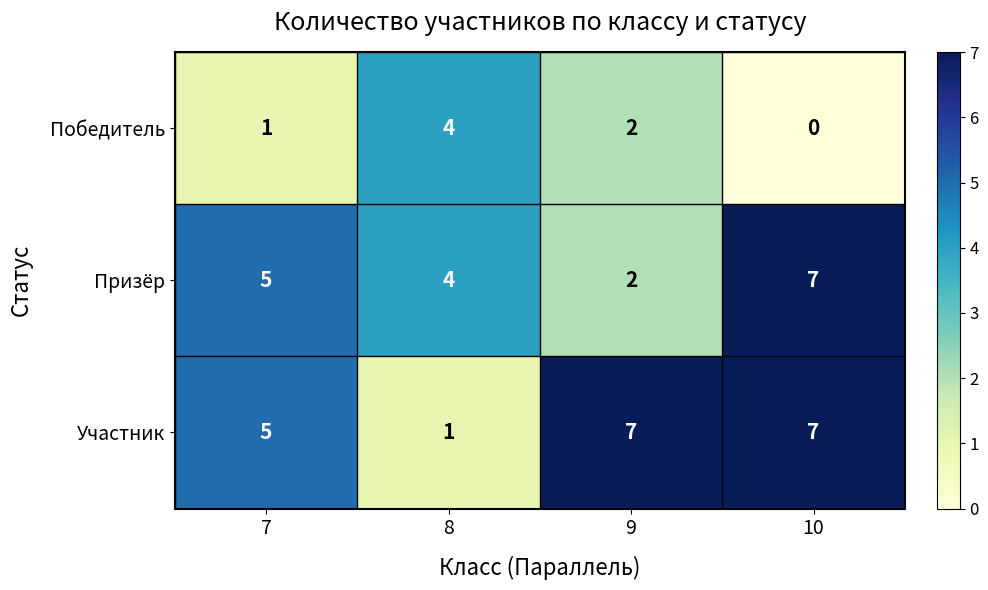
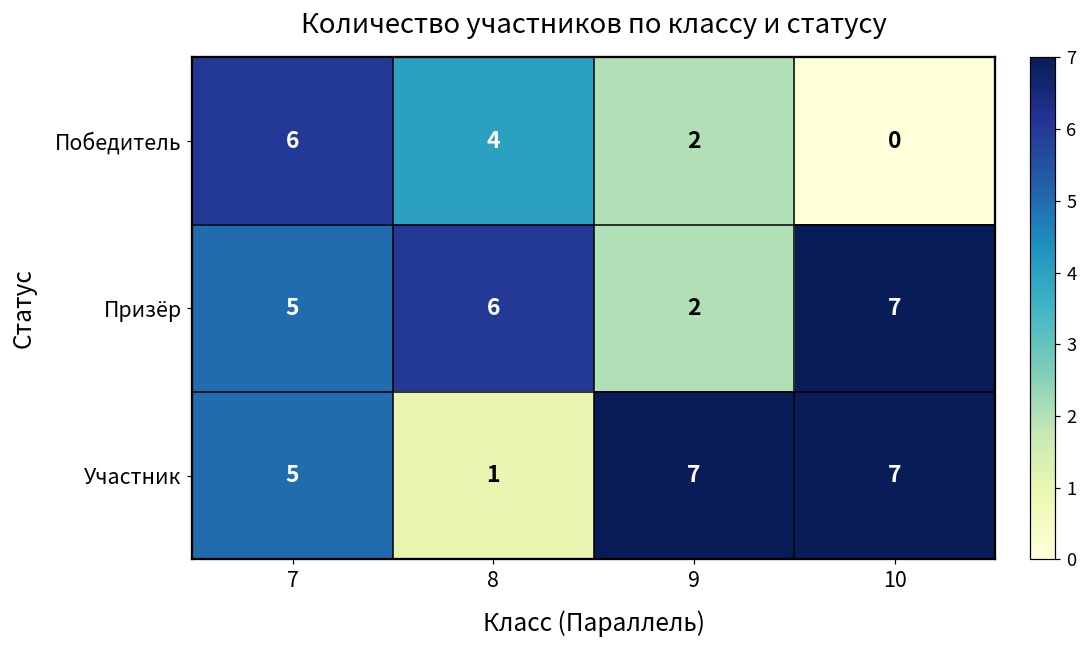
  {
    "Победитель": {
-     "7": 1,
+     "7": 6,
      "8": 4,
      "9": 2,
      "10": 0
    },
    "Призёр": {
      "7": 5,
-     "8": 4,
+     "8": 6,
      "9": 2,
      "10": 7
    },
    "Участник": {
      "7": 5,
      "8": 1,
      "9": 7,
      "10": 7
    }
  }
